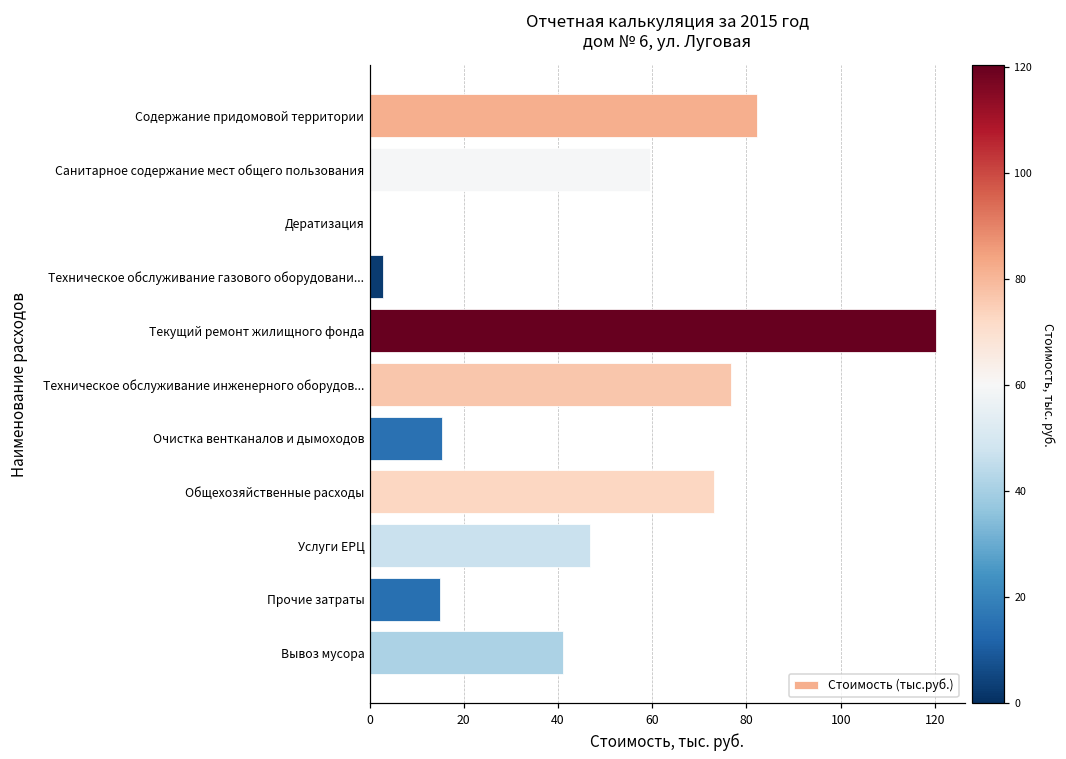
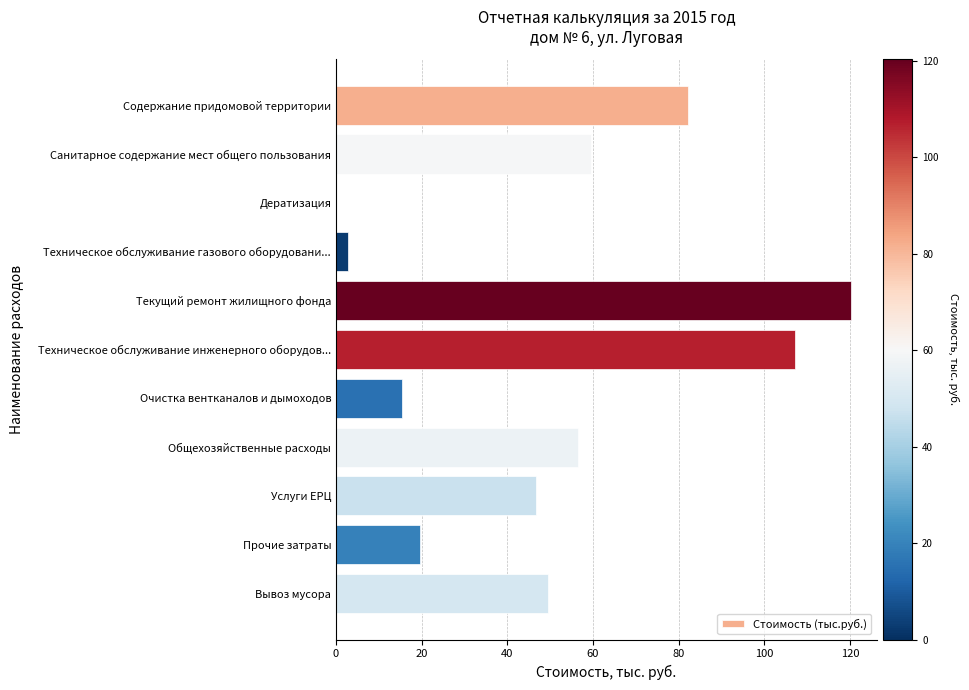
  {
    "Содержание придомовой территории": 82,
    "Санитарное содержание мест общего пользования": 60,
    "Дератизация": 0,
    "Техническое обслуживание газового оборудовани...": 3,
    "Текущий ремонт жилищного фонда": 120,
-   "Техническое обслуживание инженерного оборудов...": 77,
+   "Техническое обслуживание инженерного оборудов...": 107,
    "Очистка вентканалов и дымоходов": 15,
-   "Общехозяйственные расходы": 73,
+   "Общехозяйственные расходы": 56,
    "Услуги ЕРЦ": 47,
-   "Прочие затраты": 15,
-   "Вывоз мусора": 41
+   "Прочие затраты": 20,
+   "Вывоз мусора": 50
  }
